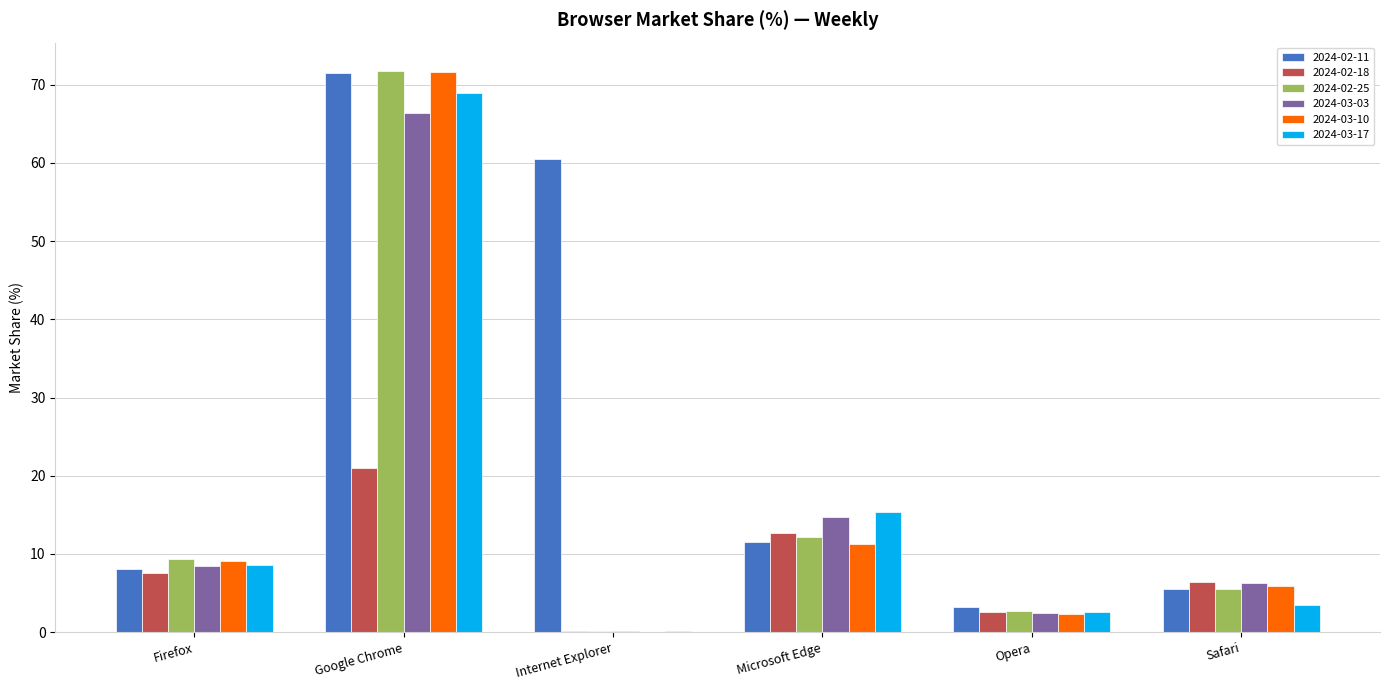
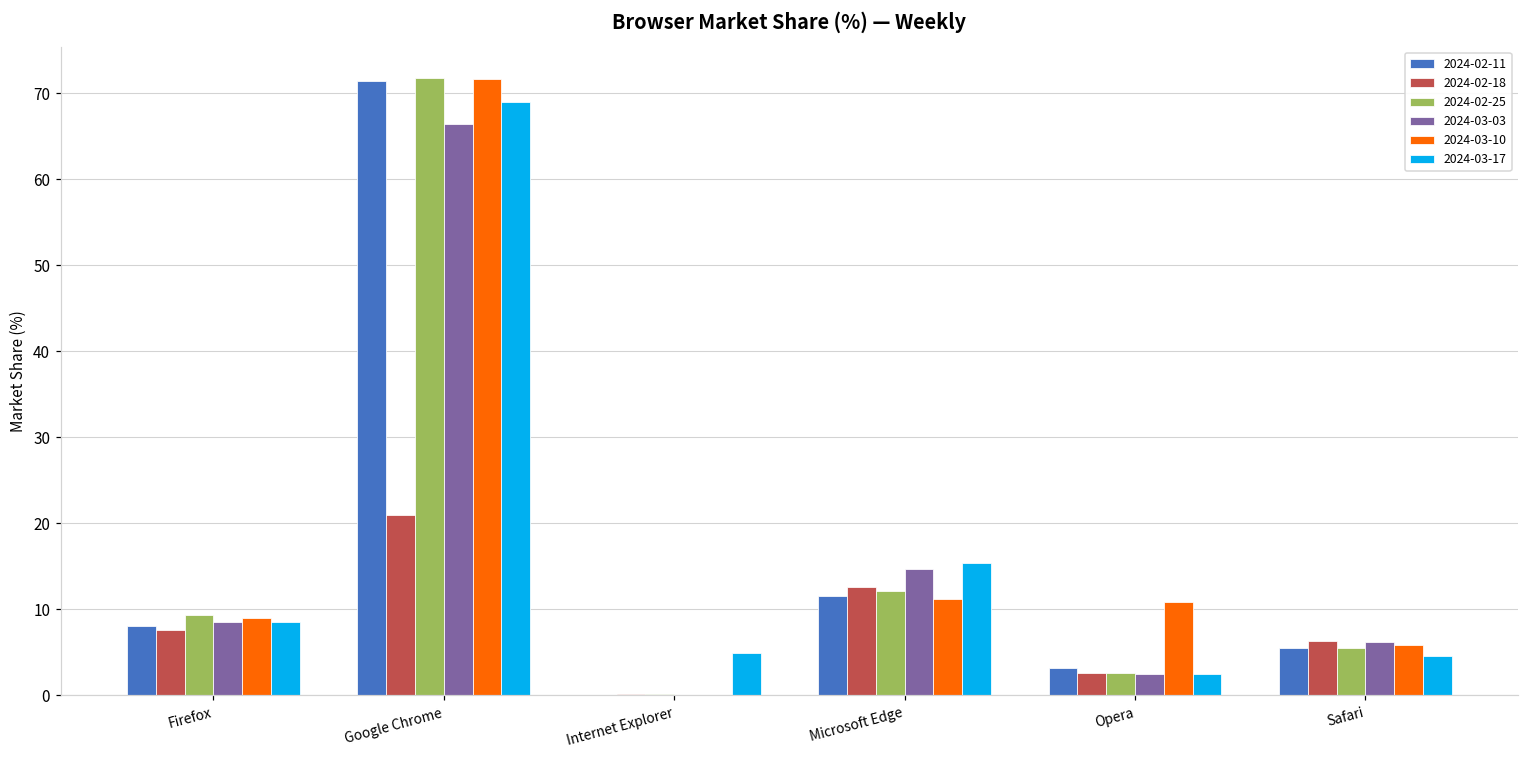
  {
    "2024-02-11": {
      "Firefox": 8,
      "Google Chrome": 71,
-     "Internet Explorer": 60,
+     "Internet Explorer": 0,
      "Microsoft Edge": 12,
      "Opera": 3,
      "Safari": 6
    },
    "2024-02-18": {
      "Firefox": 8,
      "Google Chrome": 21,
      "Microsoft Edge": 13,
      "Opera": 3,
      "Safari": 6
    },
    "2024-02-25": {
      "Firefox": 9,
      "Google Chrome": 72,
      "Microsoft Edge": 12,
      "Opera": 3,
      "Safari": 6
    },
    "2024-03-03": {
      "Firefox": 8,
      "Google Chrome": 66,
      "Microsoft Edge": 15,
      "Opera": 2,
      "Safari": 6
    },
    "2024-03-10": {
      "Firefox": 9,
      "Google Chrome": 72,
      "Internet Explorer": 0,
      "Microsoft Edge": 11,
-     "Opera": 2,
+     "Opera": 11,
      "Safari": 6
    },
    "2024-03-17": {
      "Firefox": 9,
      "Google Chrome": 69,
-     "Internet Explorer": 0,
+     "Internet Explorer": 5,
      "Microsoft Edge": 15,
      "Opera": 3,
-     "Safari": 3
+     "Safari": 5
    }
  }
